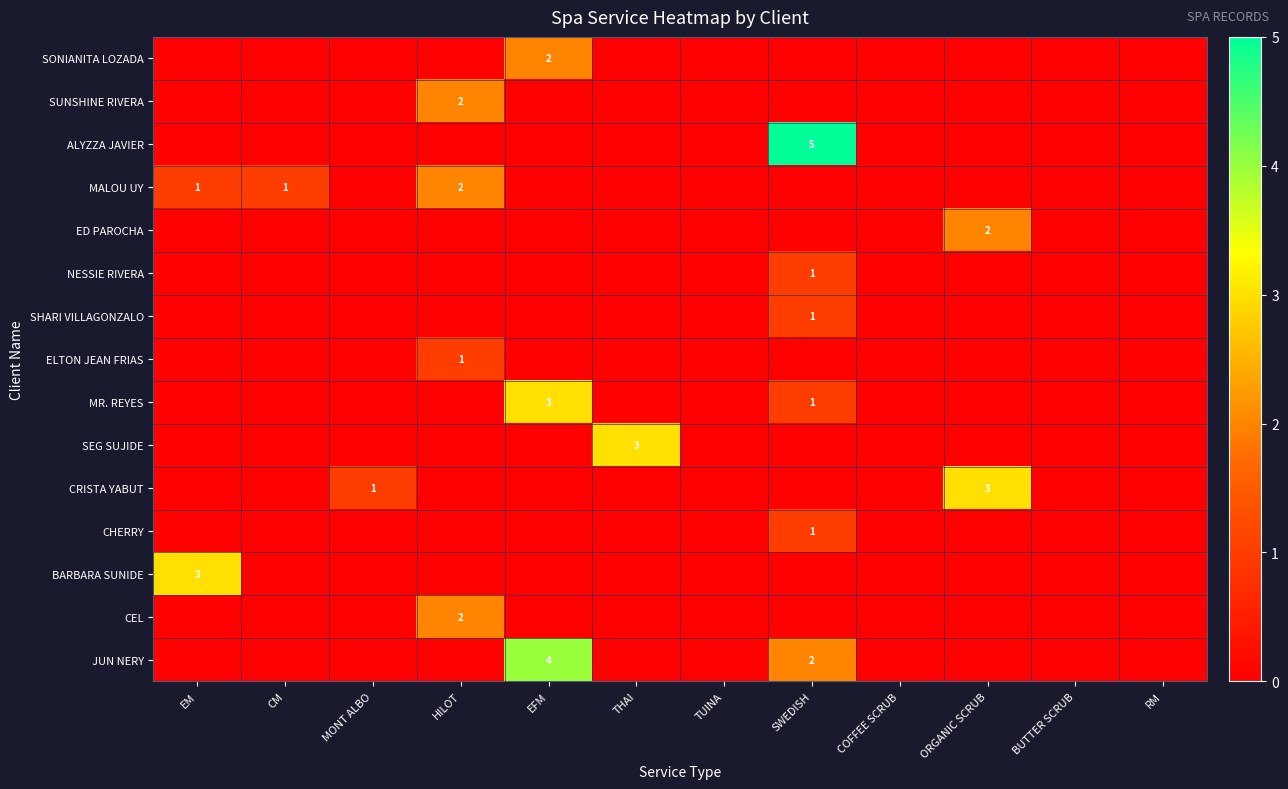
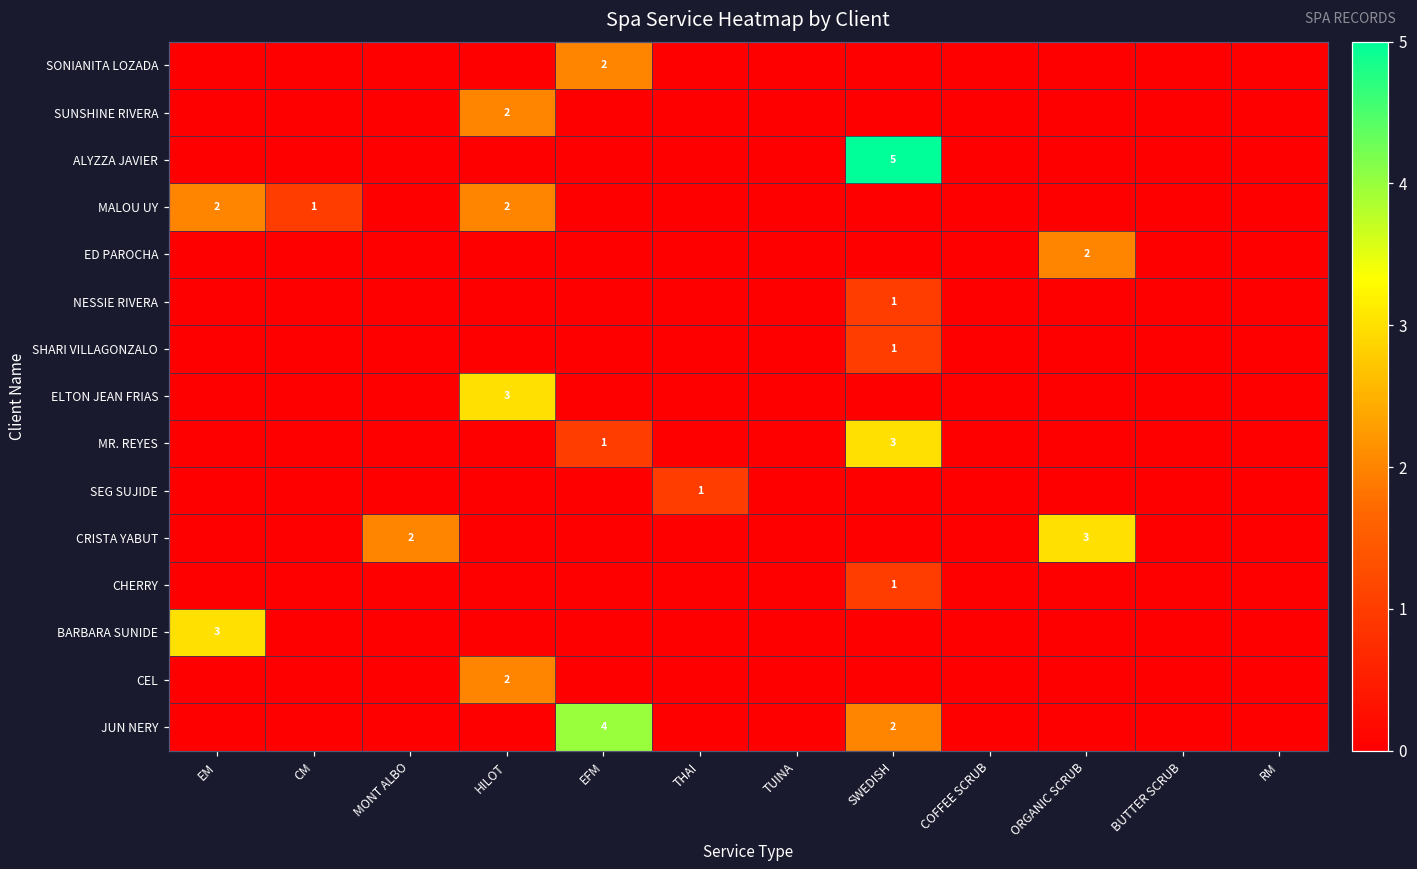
  {
    "SONIANITA LOZADA": {
      "EFM": 2
    },
    "SUNSHINE RIVERA": {
      "HILOT": 2
    },
    "ALYZZA JAVIER": {
      "SWEDISH": 5
    },
    "MALOU UY": {
-     "EM": 1,
+     "EM": 2,
      "CM": 1,
      "HILOT": 2
    },
    "ED PAROCHA": {
      "ORGANIC SCRUB": 2
    },
    "NESSIE RIVERA": {
      "SWEDISH": 1
    },
    "SHARI VILLAGONZALO": {
      "SWEDISH": 1
    },
    "ELTON JEAN FRIAS": {
-     "HILOT": 1
+     "HILOT": 3
    },
    "MR. REYES": {
-     "EFM": 3,
-     "SWEDISH": 1
+     "EFM": 1,
+     "SWEDISH": 3
    },
    "SEG SUJIDE": {
-     "THAI": 3
+     "THAI": 1
    },
    "CRISTA YABUT": {
-     "MONT ALBO": 1,
+     "MONT ALBO": 2,
      "ORGANIC SCRUB": 3
    },
    "CHERRY": {
      "SWEDISH": 1
    },
    "BARBARA SUNIDE": {
      "EM": 3
    },
    "CEL": {
      "HILOT": 2
    },
    "JUN NERY": {
      "EFM": 4,
      "SWEDISH": 2
    }
  }
